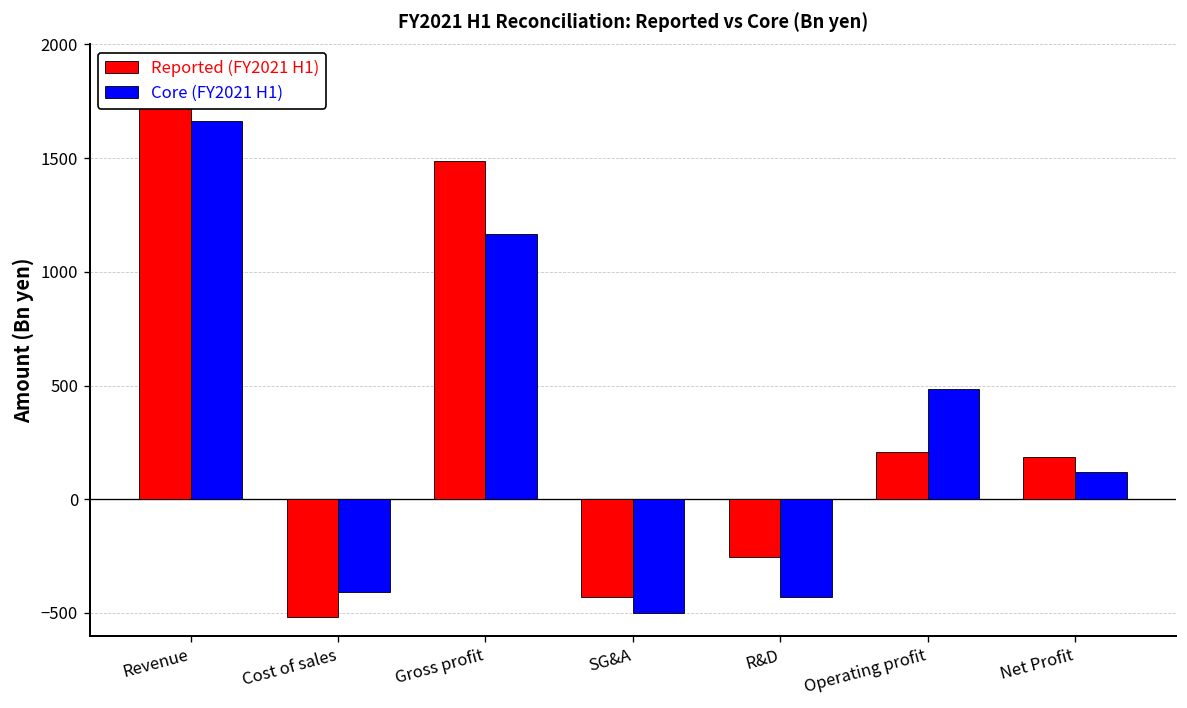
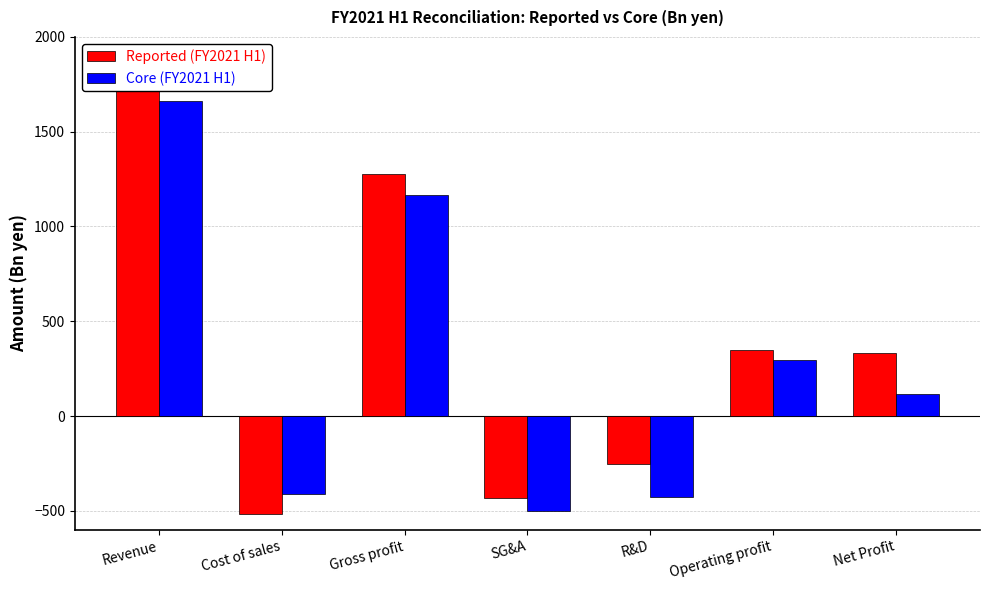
  {
    "Reported (FY2021 H1)": {
      "Cost of sales": -520,
-     "Gross profit": 1490,
+     "Gross profit": 1280,
      "SG&A": -430,
      "R&D": -250,
-     "Operating profit": 210,
-     "Net Profit": 180
+     "Operating profit": 350,
+     "Net Profit": 330
    },
    "Core (FY2021 H1)": {
      "Revenue": 1660,
      "Cost of sales": -410,
      "Gross profit": 1170,
      "SG&A": -500,
      "R&D": -430,
-     "Operating profit": 490,
+     "Operating profit": 290,
      "Net Profit": 120
    }
  }
